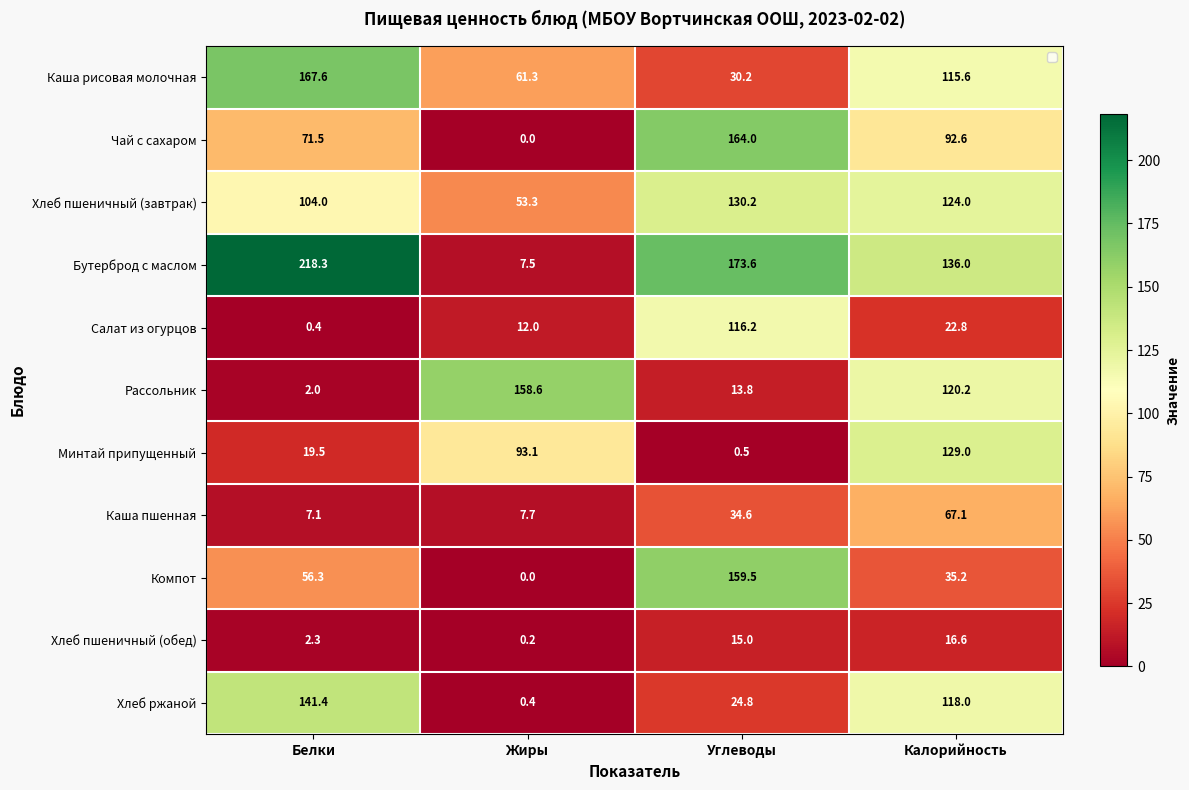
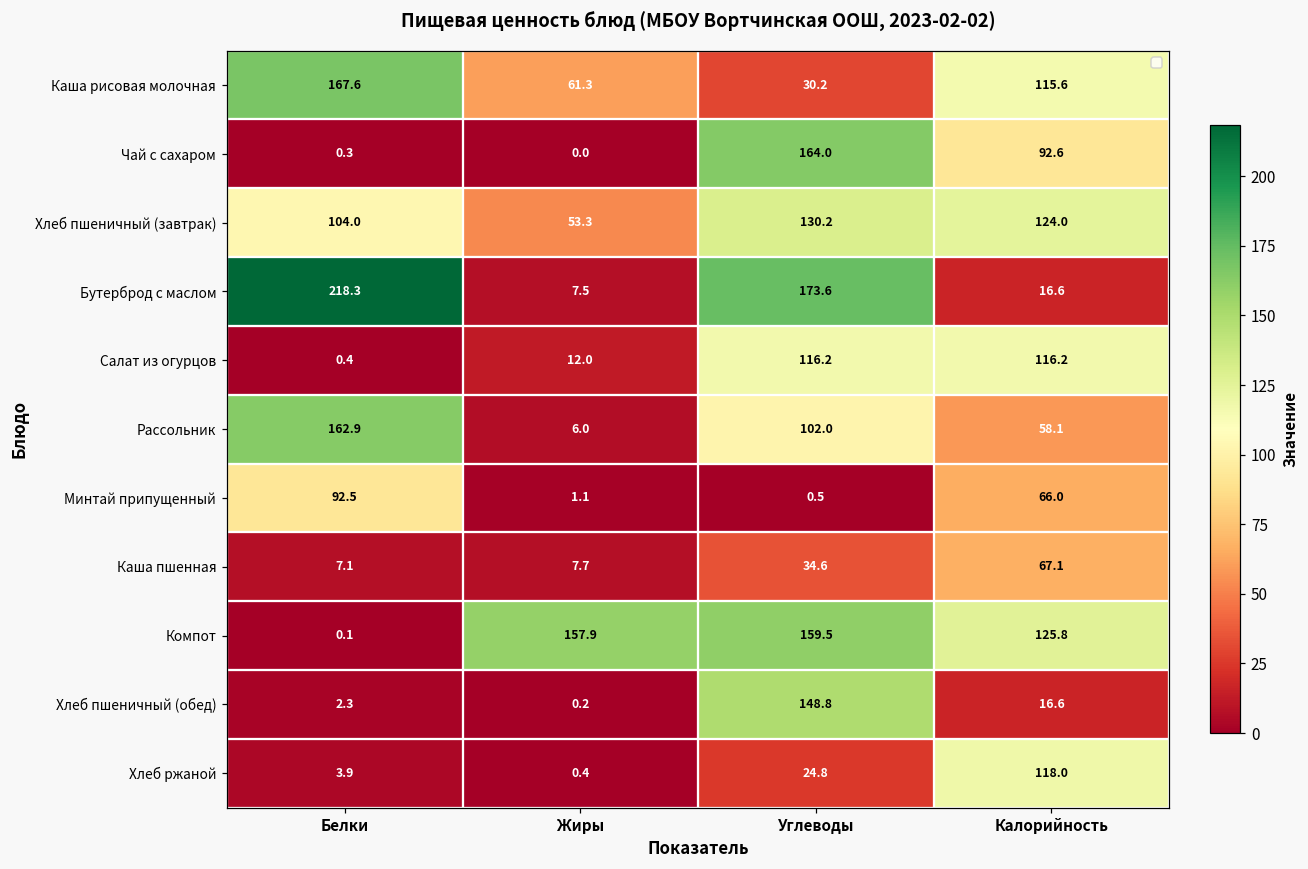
  {
    "Каша рисовая молочная": {
      "Белки": 167.6,
      "Жиры": 61.3,
      "Углеводы": 30.2,
      "Калорийность": 115.6
    },
    "Чай с сахаром": {
-     "Белки": 71.5,
+     "Белки": 0.3,
      "Жиры": 0.0,
      "Углеводы": 164.0,
      "Калорийность": 92.6
    },
    "Хлеб пшеничный (завтрак)": {
      "Белки": 104.0,
      "Жиры": 53.3,
      "Углеводы": 130.2,
      "Калорийность": 124.0
    },
    "Бутерброд с маслом": {
      "Белки": 218.3,
      "Жиры": 7.5,
      "Углеводы": 173.6,
-     "Калорийность": 136.0
+     "Калорийность": 16.6
    },
    "Салат из огурцов": {
      "Белки": 0.4,
      "Жиры": 12.0,
      "Углеводы": 116.2,
-     "Калорийность": 22.8
+     "Калорийность": 116.2
    },
    "Рассольник": {
-     "Белки": 2.0,
-     "Жиры": 158.6,
-     "Углеводы": 13.8,
-     "Калорийность": 120.2
+     "Белки": 162.9,
+     "Жиры": 6.0,
+     "Углеводы": 102.0,
+     "Калорийность": 58.1
    },
    "Минтай припущенный": {
-     "Белки": 19.5,
-     "Жиры": 93.1,
+     "Белки": 92.5,
+     "Жиры": 1.1,
      "Углеводы": 0.5,
-     "Калорийность": 129.0
+     "Калорийность": 66.0
    },
    "Каша пшенная": {
      "Белки": 7.1,
      "Жиры": 7.7,
      "Углеводы": 34.6,
      "Калорийность": 67.1
    },
    "Компот": {
-     "Белки": 56.3,
-     "Жиры": 0.0,
+     "Белки": 0.1,
+     "Жиры": 157.9,
      "Углеводы": 159.5,
-     "Калорийность": 35.2
+     "Калорийность": 125.8
    },
    "Хлеб пшеничный (обед)": {
      "Белки": 2.3,
      "Жиры": 0.2,
-     "Углеводы": 15.0,
+     "Углеводы": 148.8,
      "Калорийность": 16.6
    },
    "Хлеб ржаной": {
-     "Белки": 141.4,
+     "Белки": 3.9,
      "Жиры": 0.4,
      "Углеводы": 24.8,
      "Калорийность": 118.0
    }
  }
